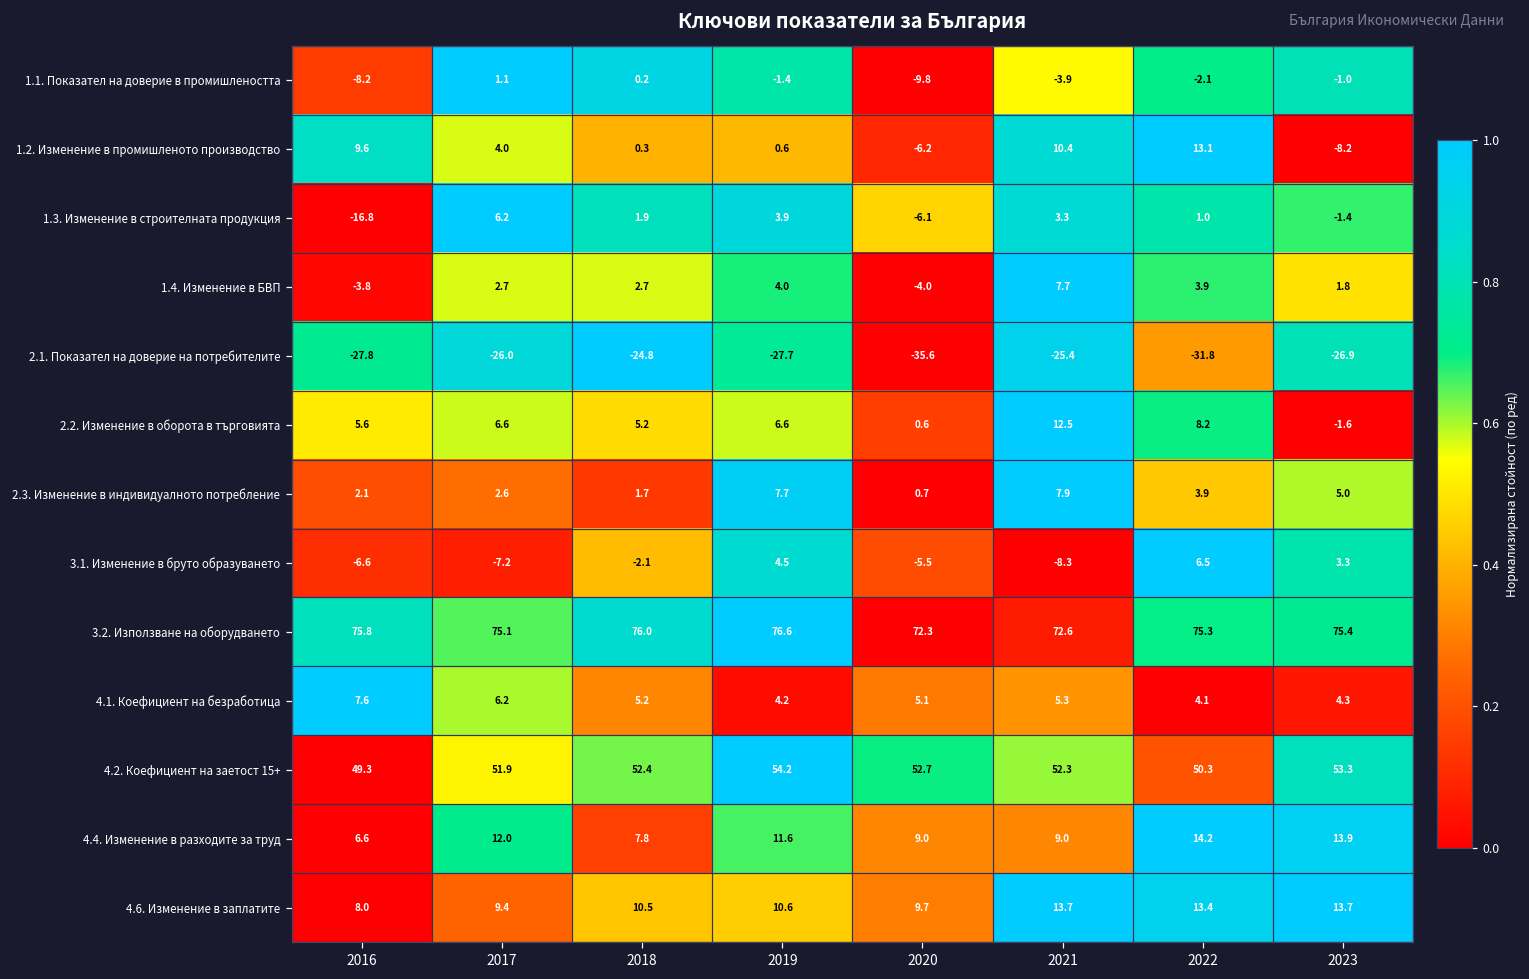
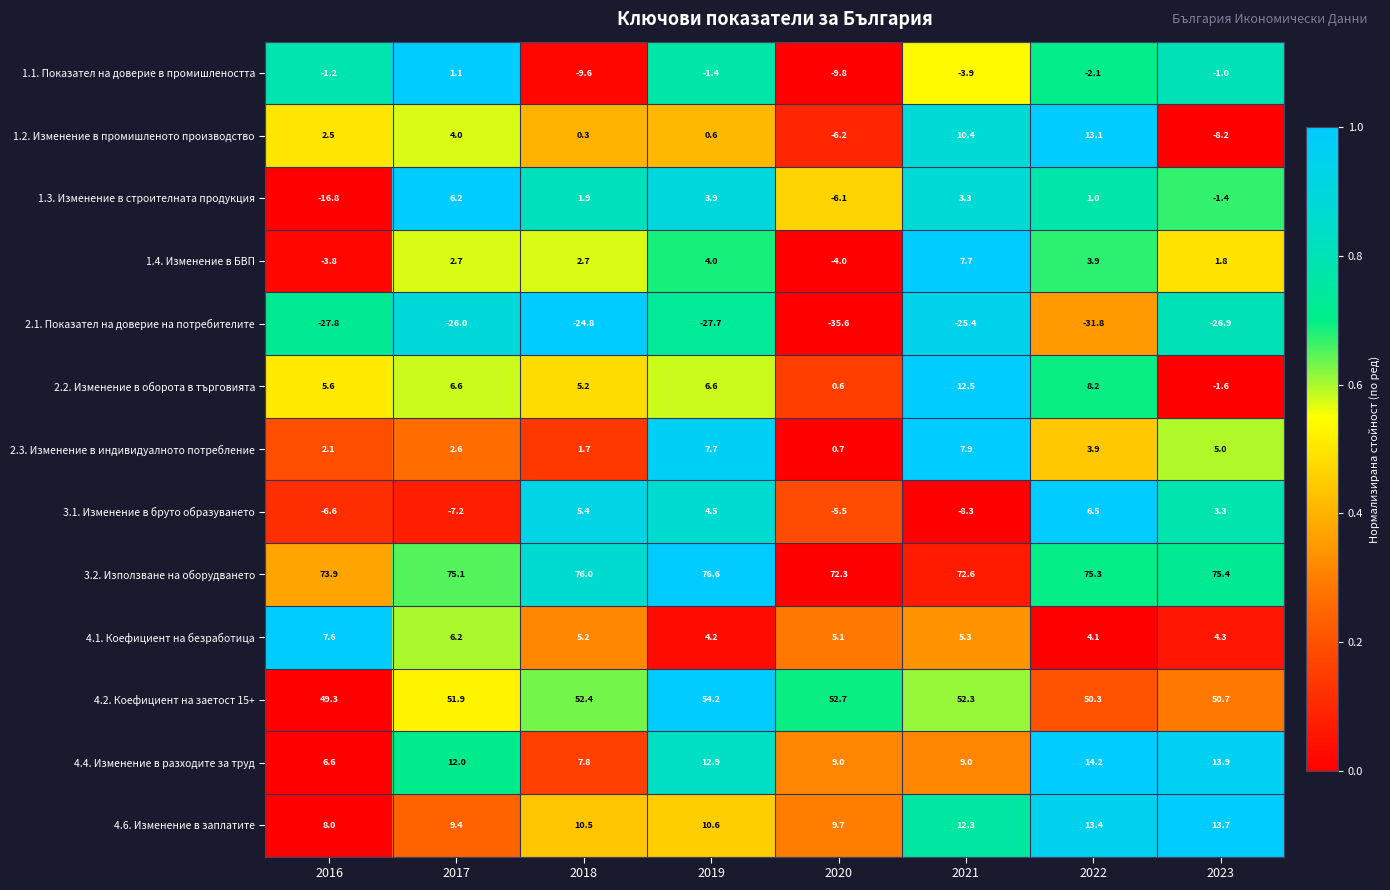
  {
    "1.1. Показател на доверие в промишлеността": {
-     "2016": -8.2,
+     "2016": -1.2,
      "2017": 1.1,
-     "2018": 0.2,
+     "2018": -9.6,
      "2019": -1.4,
      "2020": -9.8,
      "2021": -3.9,
      "2022": -2.1,
      "2023": -1.0
    },
    "1.2. Изменение в промишленото производство": {
-     "2016": 9.6,
+     "2016": 2.5,
      "2017": 4.0,
      "2018": 0.3,
      "2019": 0.6,
      "2020": -6.2,
      "2021": 10.4,
      "2022": 13.1,
      "2023": -8.2
    },
    "1.3. Изменение в строителната продукция": {
      "2016": -16.8,
      "2017": 6.2,
      "2018": 1.9,
      "2019": 3.9,
      "2020": -6.1,
      "2021": 3.3,
      "2022": 1.0,
      "2023": -1.4
    },
    "1.4. Изменение в БВП": {
      "2016": -3.8,
      "2017": 2.7,
      "2018": 2.7,
      "2019": 4.0,
      "2020": -4.0,
      "2021": 7.7,
      "2022": 3.9,
      "2023": 1.8
    },
    "2.1. Показател на доверие на потребителите": {
      "2016": -27.8,
      "2017": -26.0,
      "2018": -24.8,
      "2019": -27.7,
      "2020": -35.6,
      "2021": -25.4,
      "2022": -31.8,
      "2023": -26.9
    },
    "2.2. Изменение в оборота в търговията": {
      "2016": 5.6,
      "2017": 6.6,
      "2018": 5.2,
      "2019": 6.6,
      "2020": 0.6,
      "2021": 12.5,
      "2022": 8.2,
      "2023": -1.6
    },
    "2.3. Изменение в индивидуалното потребление": {
      "2016": 2.1,
      "2017": 2.6,
      "2018": 1.7,
      "2019": 7.7,
      "2020": 0.7,
      "2021": 7.9,
      "2022": 3.9,
      "2023": 5.0
    },
    "3.1. Изменение в бруто образуването": {
      "2016": -6.6,
      "2017": -7.2,
-     "2018": -2.1,
+     "2018": 5.4,
      "2019": 4.5,
      "2020": -5.5,
      "2021": -8.3,
      "2022": 6.5,
      "2023": 3.3
    },
    "3.2. Използване на оборудването": {
-     "2016": 75.8,
+     "2016": 73.9,
      "2017": 75.1,
      "2018": 76.0,
      "2019": 76.6,
      "2020": 72.3,
      "2021": 72.6,
      "2022": 75.3,
      "2023": 75.4
    },
    "4.1. Коефициент на безработица": {
      "2016": 7.6,
      "2017": 6.2,
      "2018": 5.2,
      "2019": 4.2,
      "2020": 5.1,
      "2021": 5.3,
      "2022": 4.1,
      "2023": 4.3
    },
    "4.2. Коефициент на заетост 15+": {
      "2016": 49.3,
      "2017": 51.9,
      "2018": 52.4,
      "2019": 54.2,
      "2020": 52.7,
      "2021": 52.3,
      "2022": 50.3,
-     "2023": 53.3
+     "2023": 50.7
    },
    "4.4. Изменение в разходите за труд": {
      "2016": 6.6,
      "2017": 12.0,
      "2018": 7.8,
-     "2019": 11.6,
+     "2019": 12.9,
      "2020": 9.0,
      "2021": 9.0,
      "2022": 14.2,
      "2023": 13.9
    },
    "4.6. Изменение в заплатите": {
      "2016": 8.0,
      "2017": 9.4,
      "2018": 10.5,
      "2019": 10.6,
      "2020": 9.7,
-     "2021": 13.7,
+     "2021": 12.3,
      "2022": 13.4,
      "2023": 13.7
    }
  }
